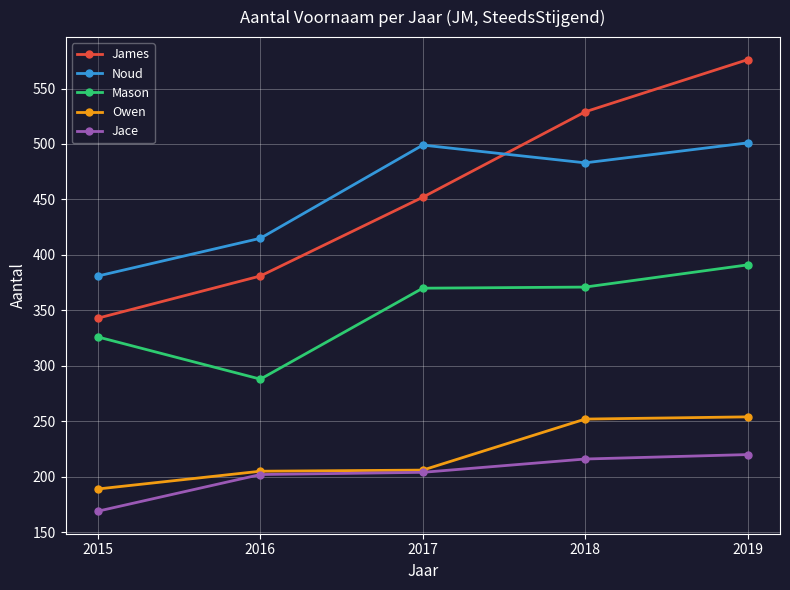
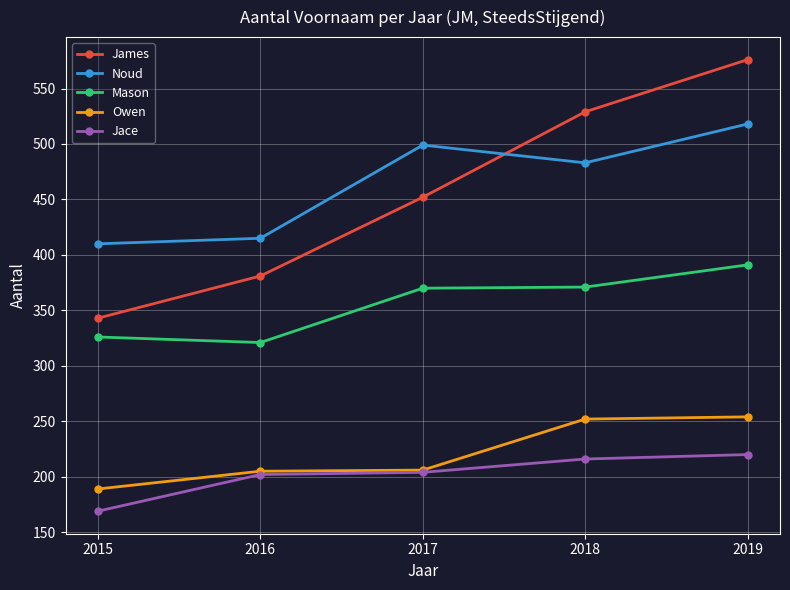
  {
    "James": {
      "2015": 343,
      "2016": 381,
      "2017": 452,
      "2018": 529,
      "2019": 576
    },
    "Noud": {
-     "2015": 381,
+     "2015": 410,
      "2016": 415,
      "2017": 499,
      "2018": 483,
-     "2019": 501
+     "2019": 518
    },
    "Mason": {
      "2015": 326,
-     "2016": 288,
+     "2016": 321,
      "2017": 370,
      "2018": 371,
      "2019": 391
    },
    "Owen": {
      "2015": 189,
      "2016": 205,
      "2018": 252,
      "2019": 254
    },
    "Jace": {
      "2015": 169,
      "2016": 202,
      "2018": 216,
      "2019": 220
    }
  }
